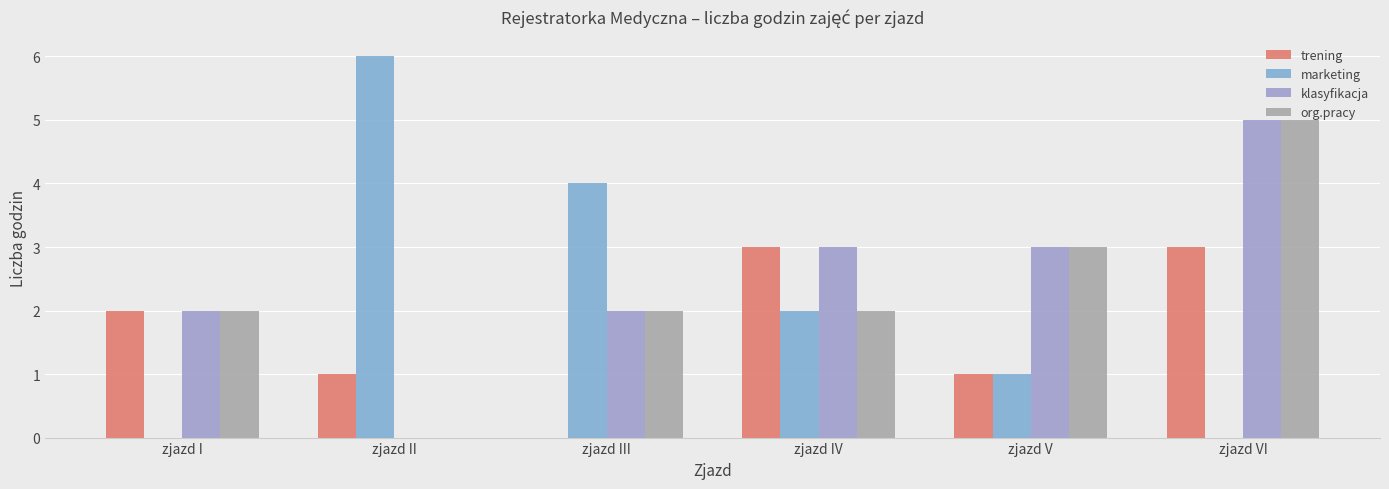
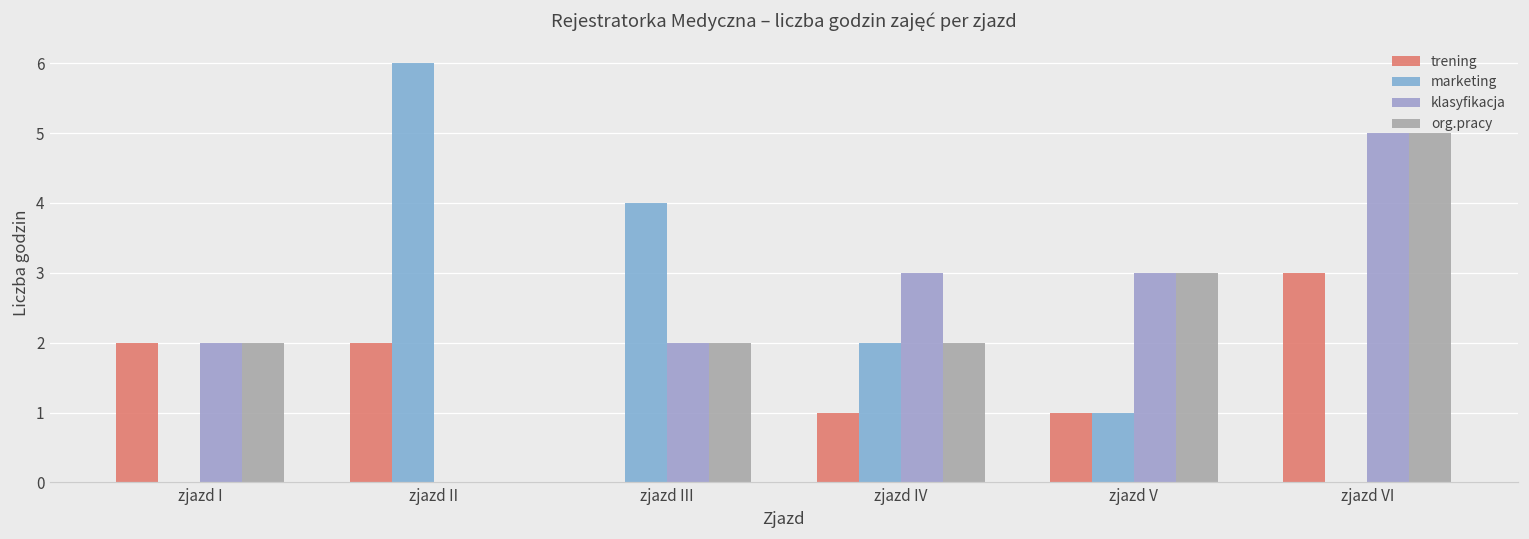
  {
    "trening": {
      "zjazd I": 2,
-     "zjazd II": 1,
+     "zjazd II": 2,
      "zjazd III": 0,
-     "zjazd IV": 3,
+     "zjazd IV": 1,
      "zjazd V": 1,
      "zjazd VI": 3
    }
  }
